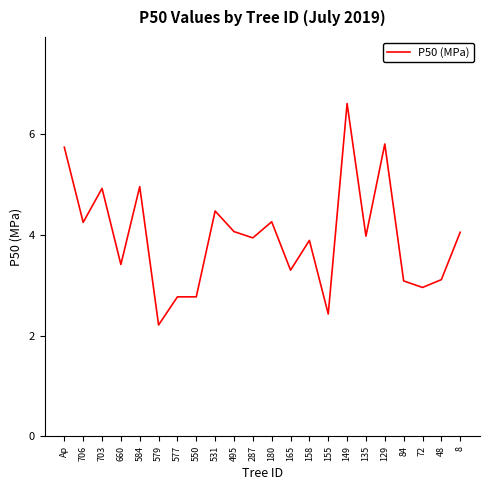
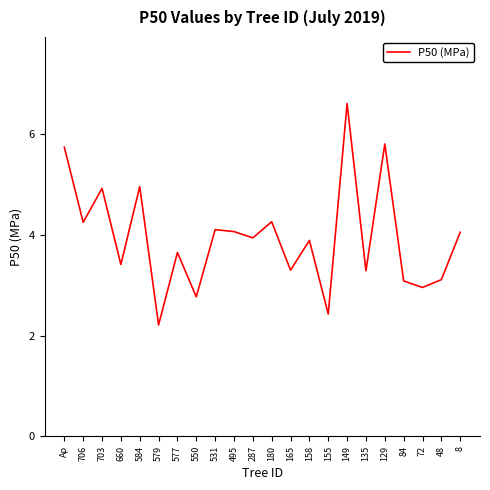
  {
    "Ap": 5.7,
    "706": 4.3,
    "703": 4.9,
    "660": 3.4,
    "584": 5.0,
    "579": 2.2,
-   "577": 2.8,
+   "577": 3.7,
    "550": 2.8,
-   "531": 4.5,
+   "531": 4.1,
    "495": 4.1,
    "287": 3.9,
    "180": 4.3,
    "165": 3.3,
    "158": 3.9,
    "155": 2.4,
    "149": 6.6,
-   "135": 4.0,
+   "135": 3.3,
    "129": 5.8,
    "84": 3.1,
    "72": 3.0,
    "48": 3.1,
    "8": 4.1
  }
